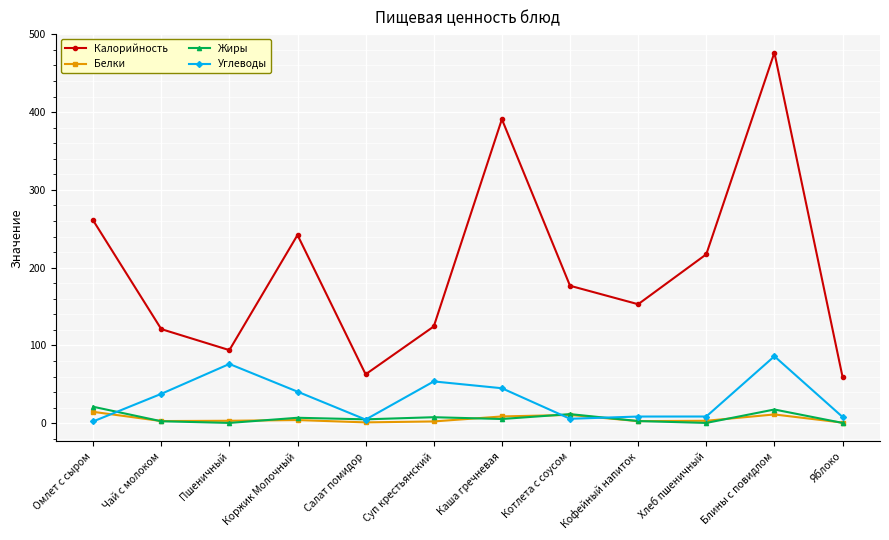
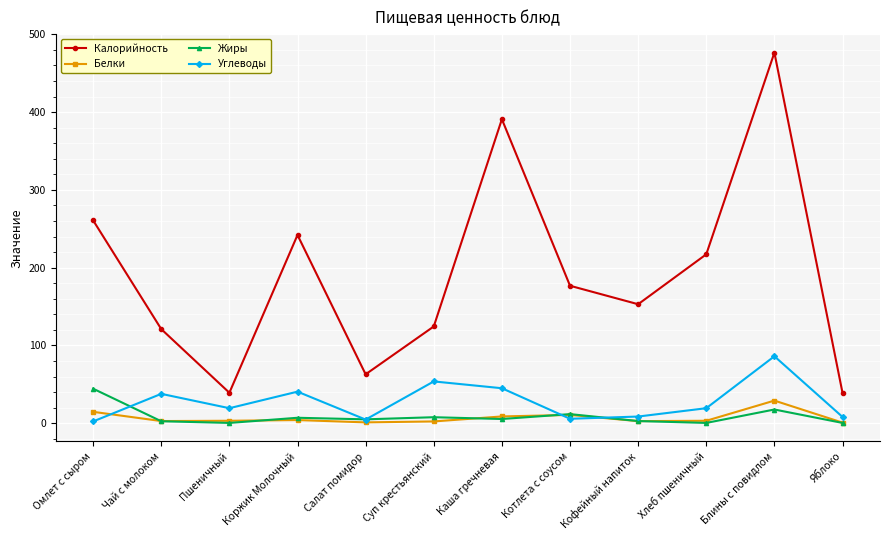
  {
    "Калорийность": {
      "Омлет с сыром": 260,
      "Чай с молоком": 120,
-     "Пшеничный": 90,
+     "Пшеничный": 40,
      "Коржик Молочный": 240,
      "Салат помидор": 60,
      "Суп крестьянский": 120,
      "Каша гречневая": 390,
      "Котлета с соусом": 180,
      "Кофейный напиток": 150,
      "Хлеб пшеничный": 220,
      "Блины с повидлом": 480,
-     "Яблоко": 60
+     "Яблоко": 40
    },
    "Белки": {
      "Омлет с сыром": 10,
      "Салат помидор": 0,
      "Суп крестьянский": 0,
      "Каша гречневая": 10,
-     "Блины с повидлом": 10
+     "Блины с повидлом": 30
    },
    "Жиры": {
-     "Омлет с сыром": 20,
+     "Омлет с сыром": 40,
      "Суп крестьянский": 10,
      "Каша гречневая": 10,
      "Блины с повидлом": 20
    },
    "Углеводы": {
      "Омлет с сыром": 0,
      "Чай с молоком": 40,
-     "Пшеничный": 80,
+     "Пшеничный": 20,
      "Коржик Молочный": 40,
      "Суп крестьянский": 50,
      "Каша гречневая": 50,
      "Котлета с соусом": 10,
      "Кофейный напиток": 10,
-     "Хлеб пшеничный": 10,
+     "Хлеб пшеничный": 20,
      "Блины с повидлом": 90,
      "Яблоко": 10
    }
  }
